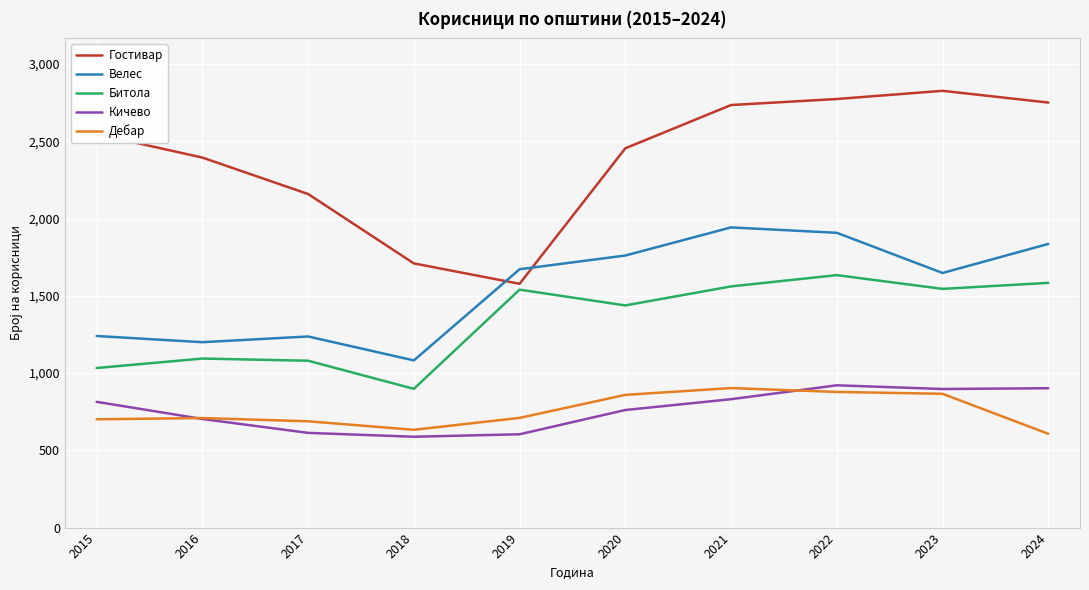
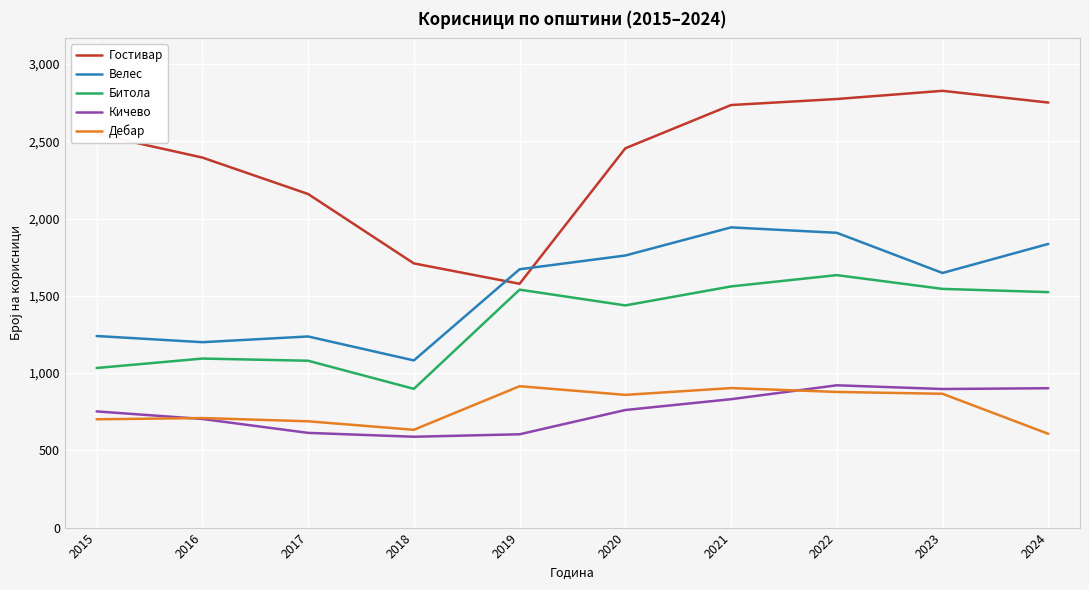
  {
    "Гостивар": {
      "2016": "2,400",
      "2017": "2,160",
      "2018": "1,710",
      "2019": "1,580",
      "2020": "2,460",
      "2021": "2,740",
      "2022": "2,770",
      "2023": "2,830",
      "2024": "2,750"
    },
    "Велес": {
      "2015": "1,240",
      "2016": "1,200",
      "2017": "1,240",
      "2018": "1,080",
      "2019": "1,670",
      "2020": "1,760",
      "2021": "1,940",
      "2022": "1,910",
      "2023": "1,650",
      "2024": "1,840"
    },
    "Битола": {
      "2015": "1,030",
      "2016": "1,090",
      "2017": "1,080",
      "2018": "900",
      "2019": "1,540",
      "2020": "1,440",
      "2021": "1,560",
      "2022": "1,630",
      "2023": "1,550",
-     "2024": "1,580"
+     "2024": "1,520"
    },
    "Кичево": {
-     "2015": "810",
+     "2015": "750",
      "2017": "610",
      "2018": "590",
      "2019": "600",
      "2020": "760",
      "2021": "830",
      "2022": "920",
      "2023": "900",
      "2024": "900"
    },
    "Дебар": {
      "2015": "700",
      "2017": "690",
      "2018": "630",
-     "2019": "710",
+     "2019": "920",
      "2020": "860",
      "2021": "900",
      "2022": "880",
      "2023": "870",
      "2024": "610"
    }
  }
